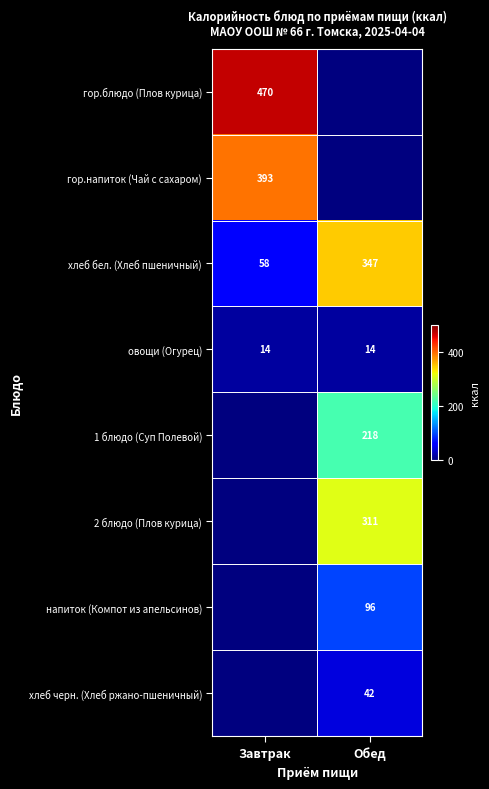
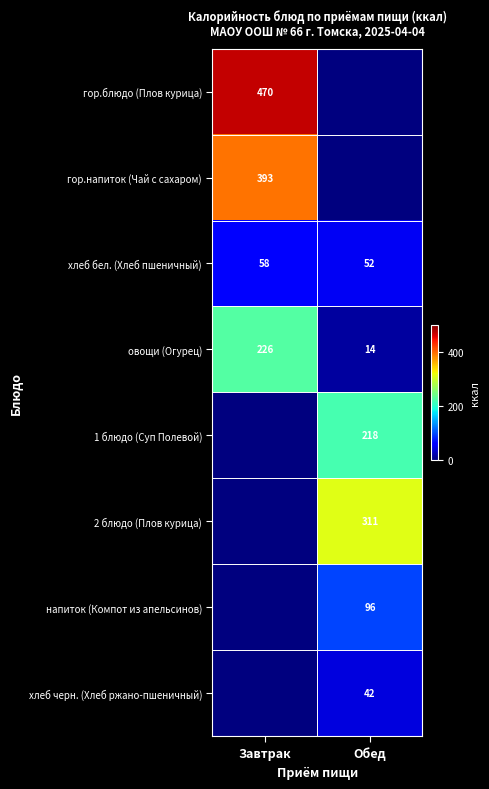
  {
    "гор.блюдо (Плов курица)": {
      "Завтрак": 470
    },
    "гор.напиток (Чай с сахаром)": {
      "Завтрак": 393
    },
    "хлеб бел. (Хлеб пшеничный)": {
      "Завтрак": 58,
-     "Обед": 347
+     "Обед": 52
    },
    "овощи (Огурец)": {
-     "Завтрак": 14,
+     "Завтрак": 226,
      "Обед": 14
    },
    "1 блюдо (Суп Полевой)": {
      "Обед": 218
    },
    "2 блюдо (Плов курица)": {
      "Обед": 311
    },
    "напиток (Компот из апельсинов)": {
      "Обед": 96
    },
    "хлеб черн. (Хлеб ржано-пшеничный)": {
      "Обед": 42
    }
  }
